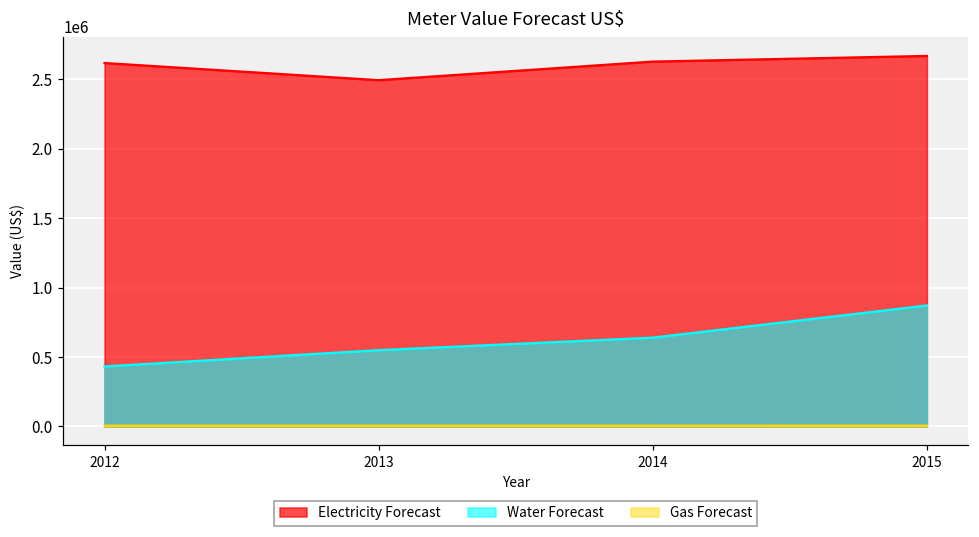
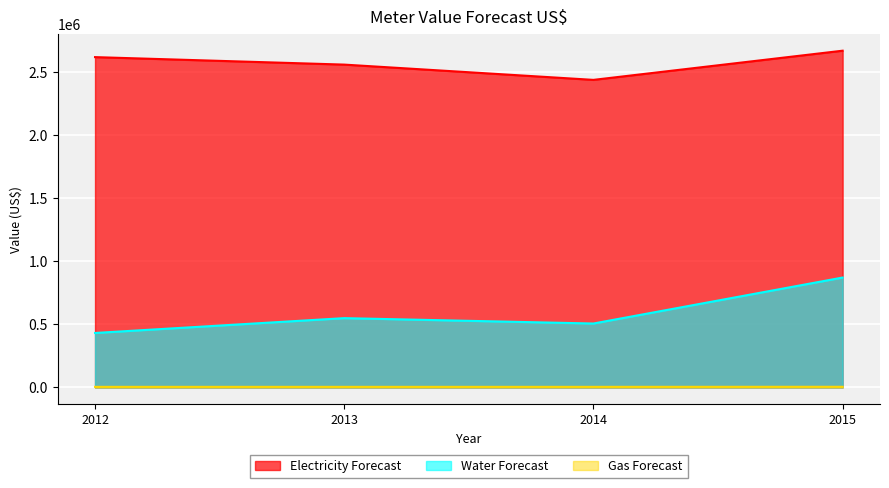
  {
    "Electricity Forecast": {
      "2012": 2620000,
-     "2013": 2490000,
-     "2014": 2630000,
+     "2013": 2560000,
+     "2014": 2440000,
      "2015": 2670000
    },
    "Water Forecast": {
      "2012": 430000,
      "2013": 550000,
-     "2014": 640000,
+     "2014": 510000,
      "2015": 870000
    },
    "Gas Forecast": {
      "2012": 0,
      "2013": 0,
      "2014": 0,
      "2015": 10000
    }
  }
